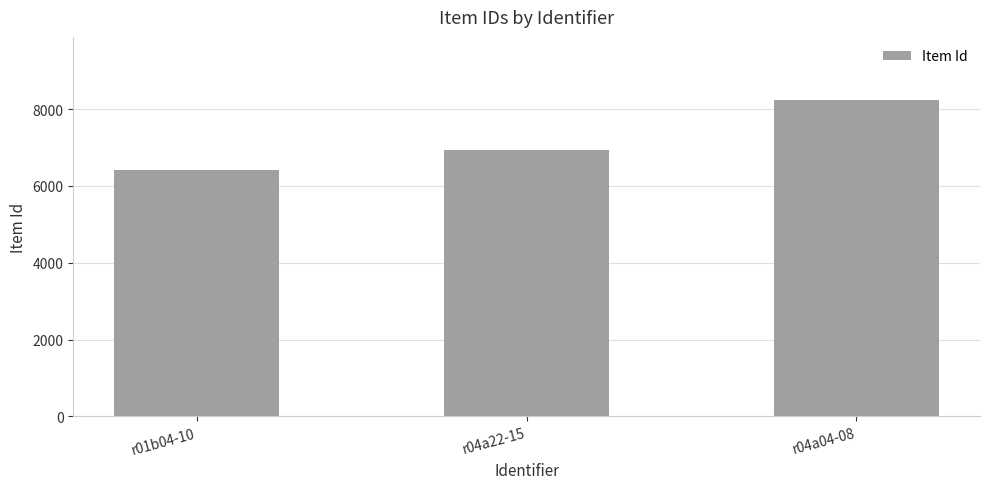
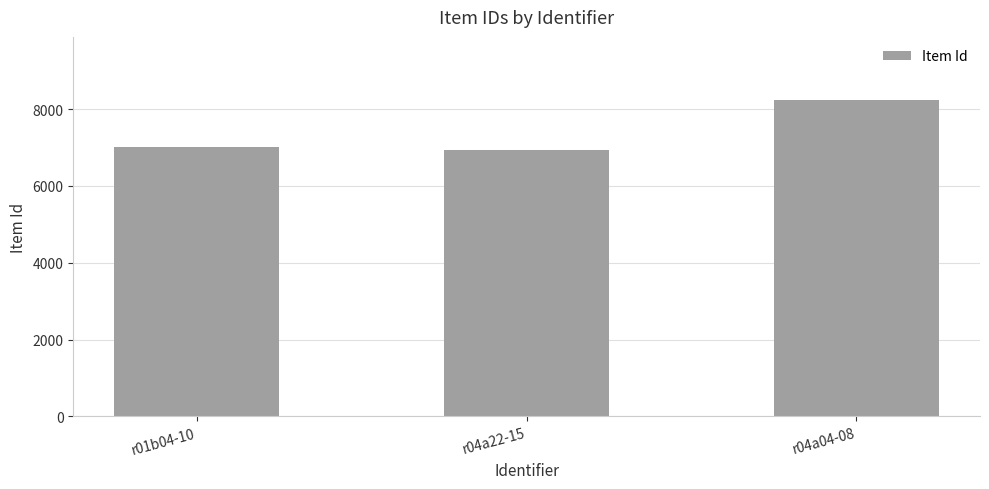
  {
-   "r01b04-10": 6400,
+   "r01b04-10": 7000,
    "r04a22-15": 6900,
    "r04a04-08": 8200
  }
